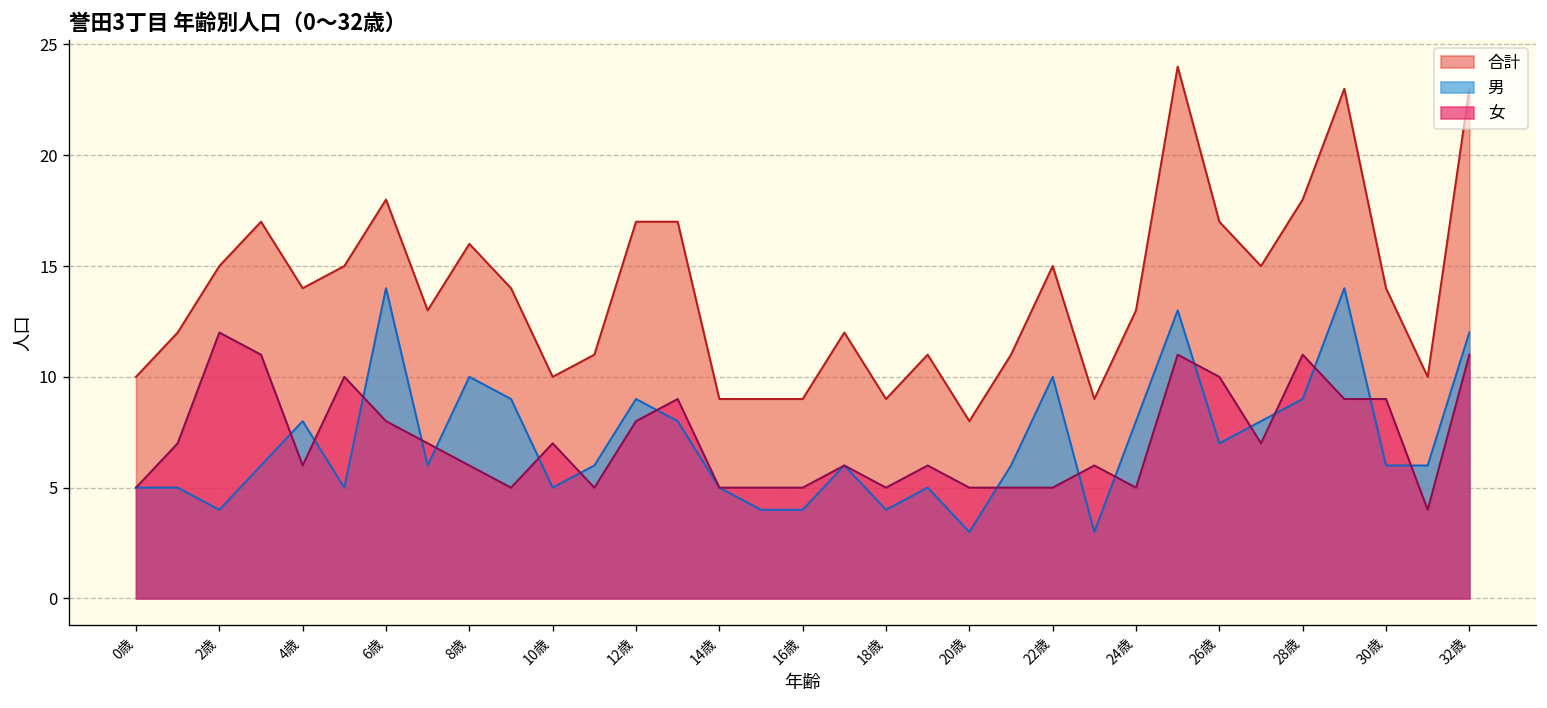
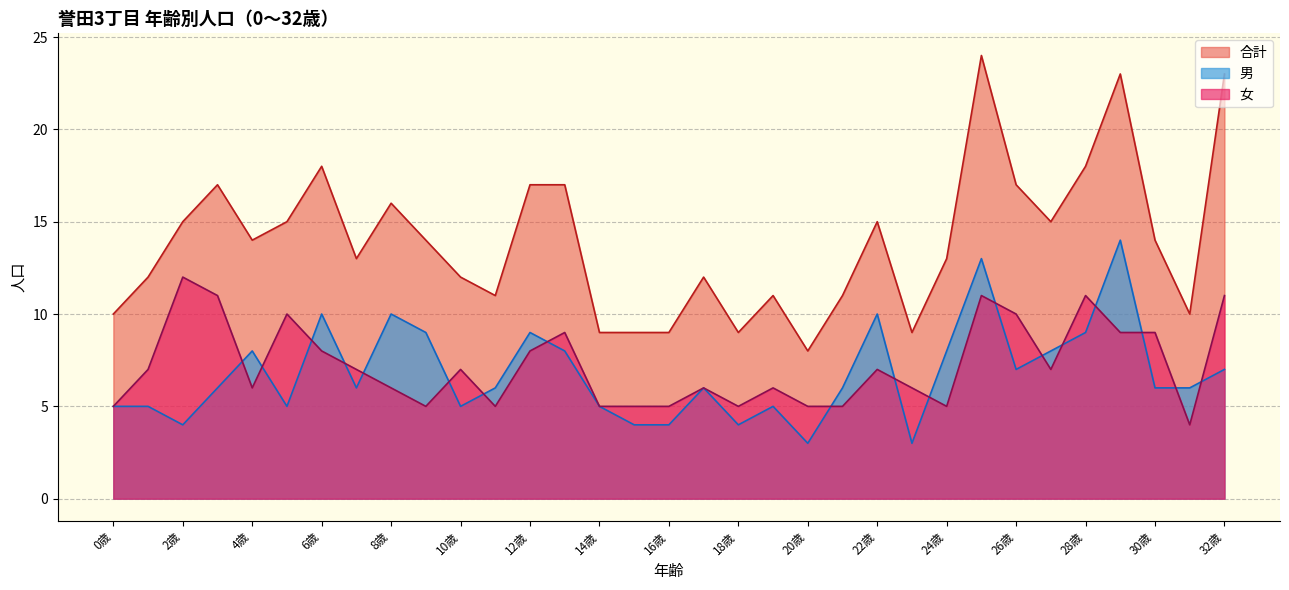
  {
    "合計": {
      "0歳": 10,
      "2歳": 15,
      "4歳": 14,
      "6歳": 18,
      "8歳": 16,
-     "10歳": 10,
+     "10歳": 12,
      "12歳": 17,
      "14歳": 9,
      "16歳": 9,
      "18歳": 9,
      "20歳": 8,
      "22歳": 15,
      "24歳": 13,
      "26歳": 17,
      "28歳": 18,
      "30歳": 14
    },
    "男": {
      "2歳": 4,
      "4歳": 8,
-     "6歳": 14,
+     "6歳": 10,
      "8歳": 10,
      "10歳": 5,
      "12歳": 9,
      "16歳": 4,
      "18歳": 4,
      "20歳": 3,
      "22歳": 10,
      "24歳": 8,
      "26歳": 7,
      "28歳": 9,
      "30歳": 6,
-     "32歳": 12
+     "32歳": 7
    },
    "女": {
      "2歳": 12,
      "4歳": 6,
      "6歳": 8,
      "8歳": 6,
      "10歳": 7,
      "12歳": 8,
      "16歳": 5,
      "18歳": 5,
      "20歳": 5,
-     "22歳": 5,
+     "22歳": 7,
      "24歳": 5,
      "26歳": 10,
      "28歳": 11,
      "30歳": 9,
      "32歳": 11
    }
  }
